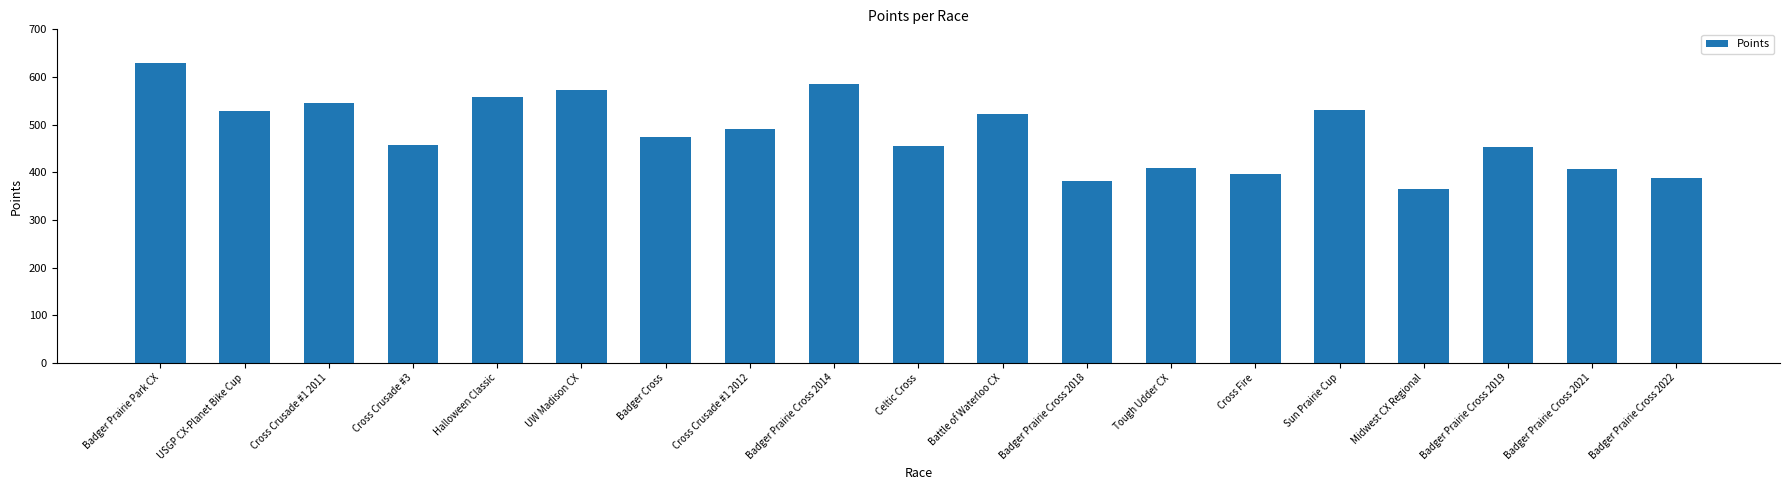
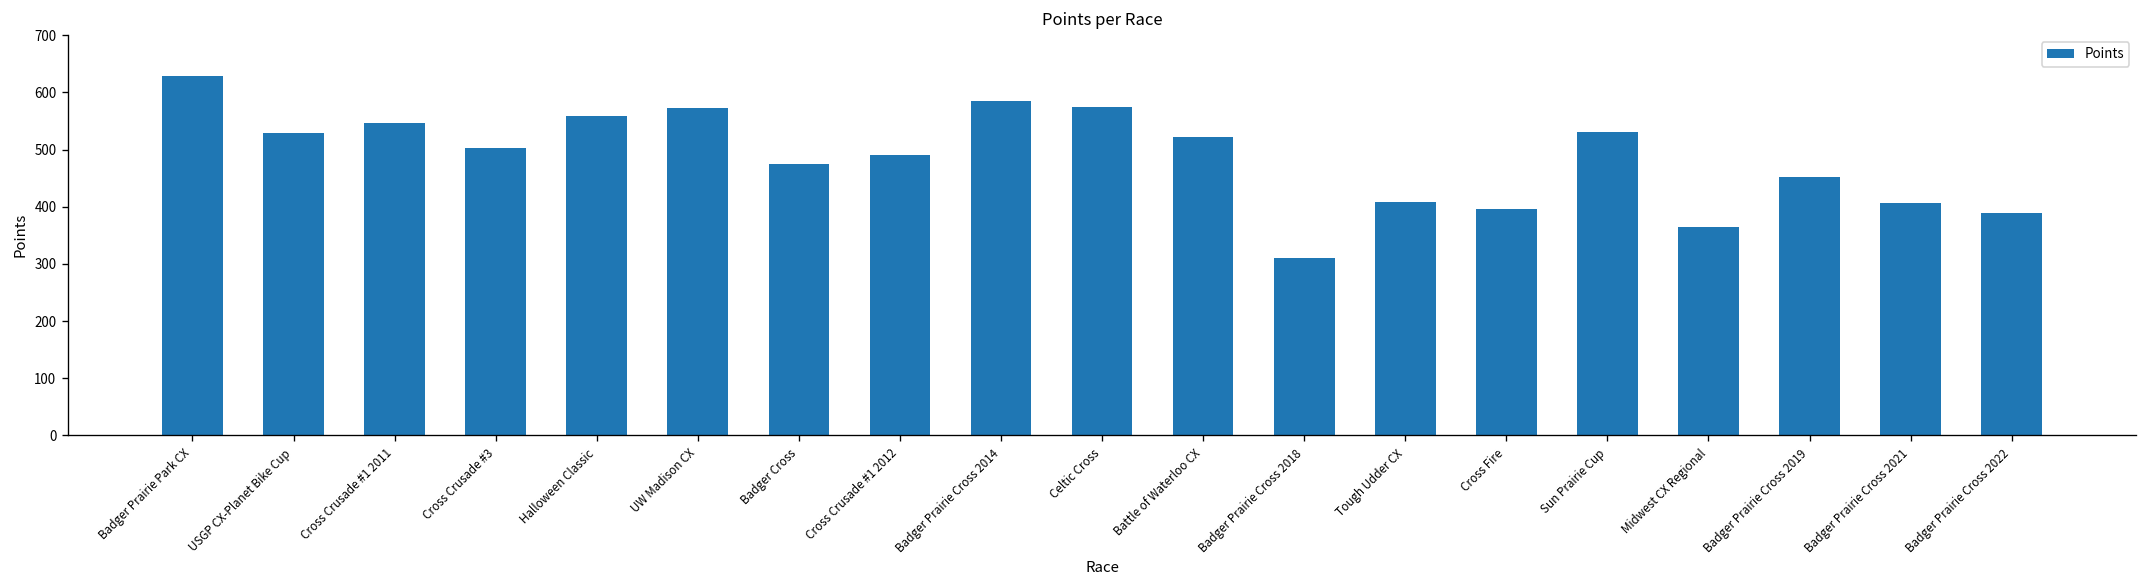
  {
    "Badger Prairie Park CX": 630,
    "USGP CX-Planet Bike Cup": 530,
    "Cross Crusade #1 2011": 550,
-   "Cross Crusade #3": 460,
+   "Cross Crusade #3": 500,
    "Halloween Classic": 560,
    "UW Madison CX": 570,
    "Badger Cross": 470,
    "Cross Crusade #1 2012": 490,
    "Badger Prairie Cross 2014": 580,
-   "Celtic Cross": 460,
+   "Celtic Cross": 570,
    "Battle of Waterloo CX": 520,
-   "Badger Prairie Cross 2018": 380,
+   "Badger Prairie Cross 2018": 310,
    "Tough Udder CX": 410,
    "Cross Fire": 400,
    "Sun Prairie Cup": 530,
    "Midwest CX Regional": 370,
    "Badger Prairie Cross 2019": 450,
    "Badger Prairie Cross 2021": 410,
    "Badger Prairie Cross 2022": 390
  }
